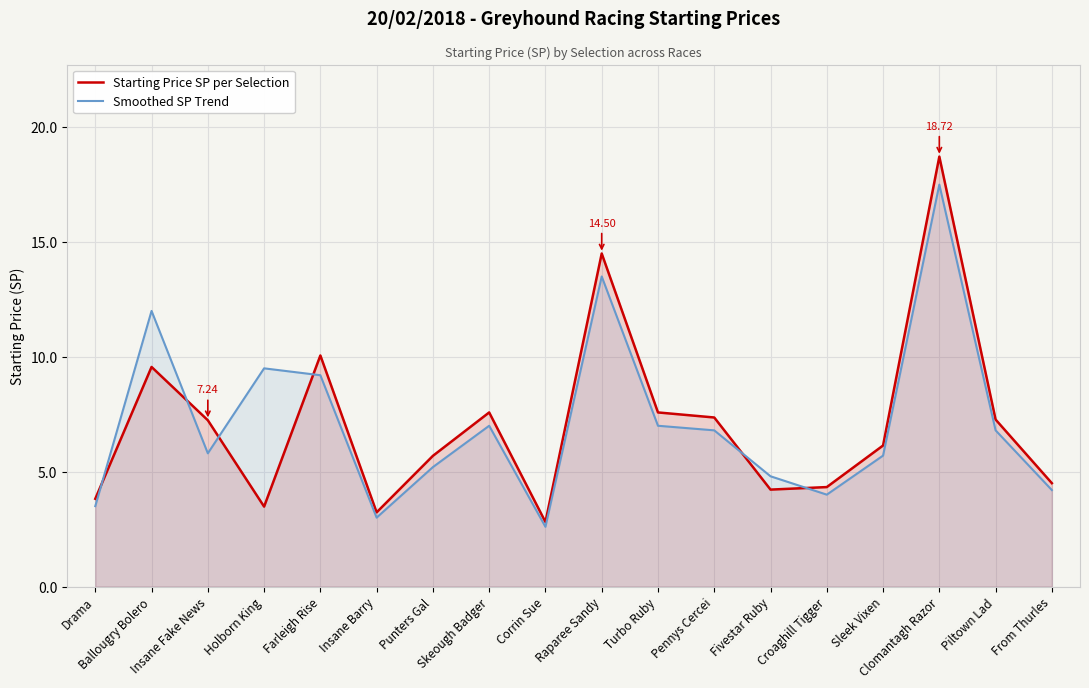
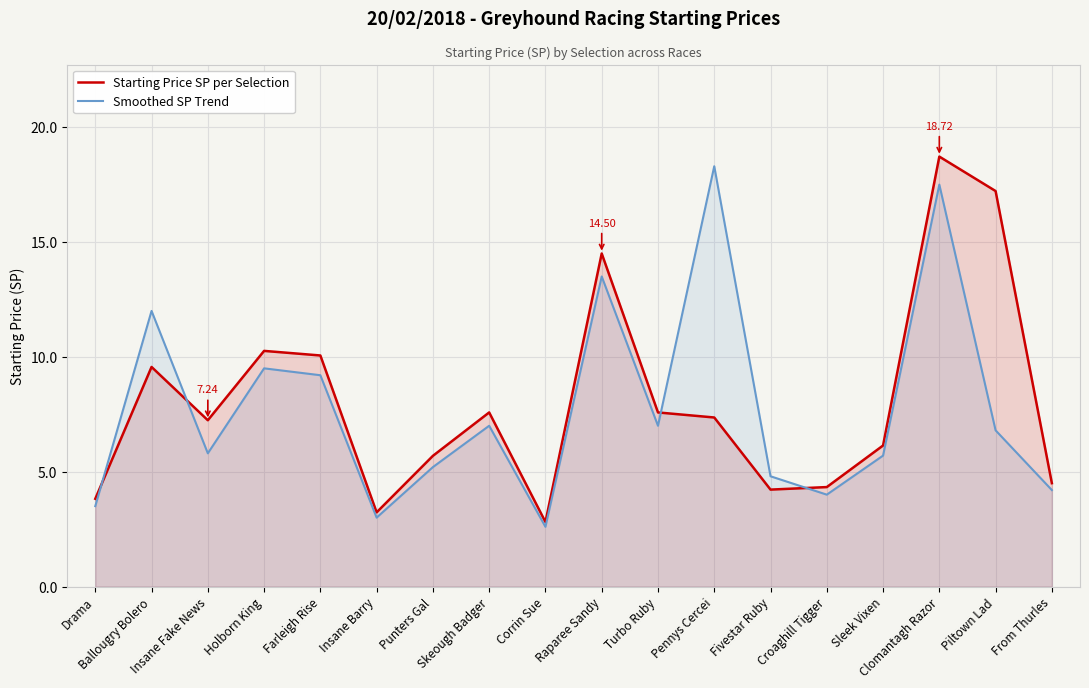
  {
    "Starting Price SP per Selection": {
      "Drama": 3.8,
      "Ballougry Bolero": 9.6,
-     "Holborn King": 3.5,
+     "Holborn King": 10.3,
      "Farleigh Rise": 10.1,
      "Insane Barry": 3.2,
      "Punters Gal": 5.7,
      "Skeough Badger": 7.6,
      "Corrin Sue": 2.8,
      "Turbo Ruby": 7.6,
      "Pennys Cercei": 7.4,
      "Fivestar Ruby": 4.2,
      "Croaghill Tigger": 4.3,
      "Sleek Vixen": 6.1,
-     "Piltown Lad": 7.3,
+     "Piltown Lad": 17.2,
      "From Thurles": 4.5
    },
    "Smoothed SP Trend": {
      "Drama": 3.5,
      "Ballougry Bolero": 12.0,
      "Insane Fake News": 5.8,
      "Holborn King": 9.5,
      "Farleigh Rise": 9.2,
      "Insane Barry": 3.0,
      "Punters Gal": 5.2,
      "Skeough Badger": 7.0,
      "Corrin Sue": 2.6,
      "Raparee Sandy": 13.5,
      "Turbo Ruby": 7.0,
-     "Pennys Cercei": 6.8,
+     "Pennys Cercei": 18.3,
      "Fivestar Ruby": 4.8,
      "Croaghill Tigger": 4.0,
      "Sleek Vixen": 5.7,
      "Clomantagh Razor": 17.5,
      "Piltown Lad": 6.8,
      "From Thurles": 4.2
    }
  }
